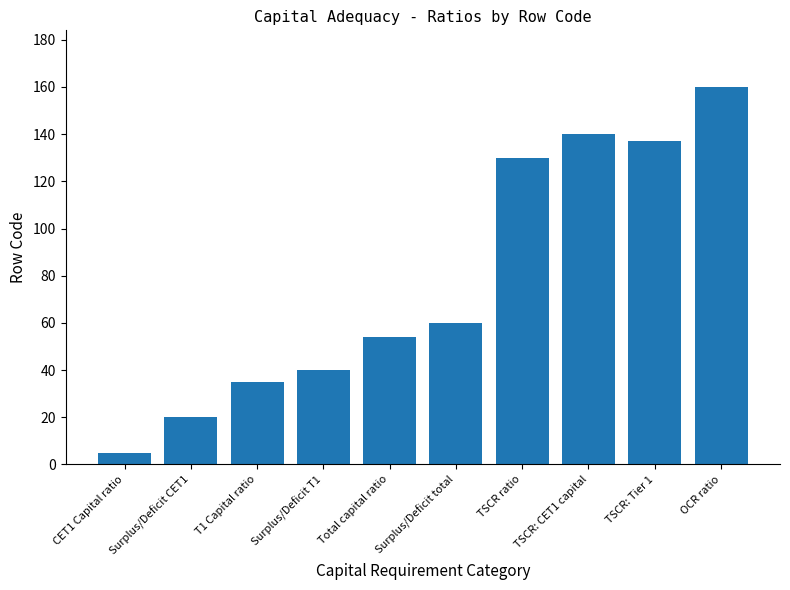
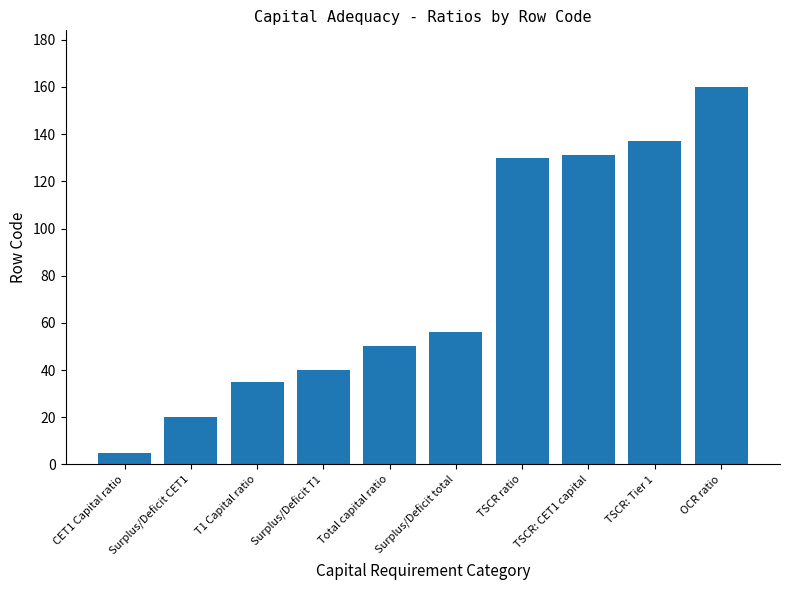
  {
    "CET1 Capital ratio": 5,
    "Surplus/Deficit CET1": 20,
    "T1 Capital ratio": 35,
    "Surplus/Deficit T1": 40,
-   "Total capital ratio": 54,
-   "Surplus/Deficit total": 60,
+   "Total capital ratio": 50,
+   "Surplus/Deficit total": 56,
    "TSCR ratio": 130,
-   "TSCR: CET1 capital": 140,
+   "TSCR: CET1 capital": 131,
    "TSCR: Tier 1": 137,
    "OCR ratio": 160
  }
